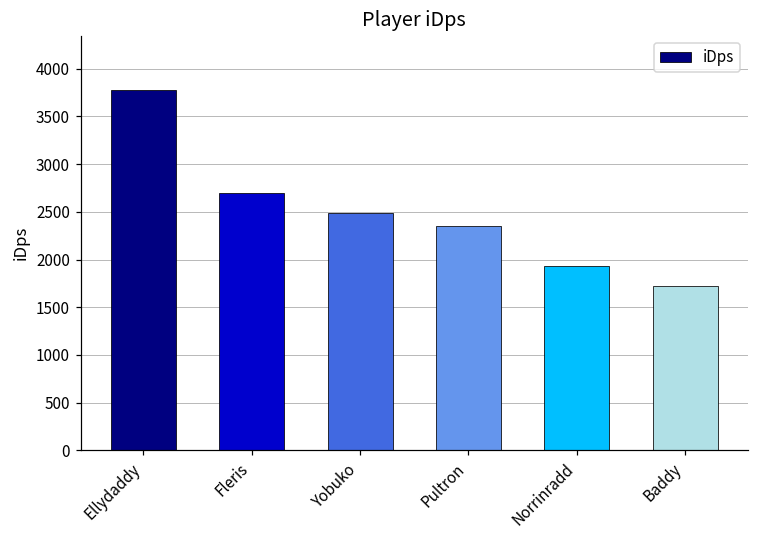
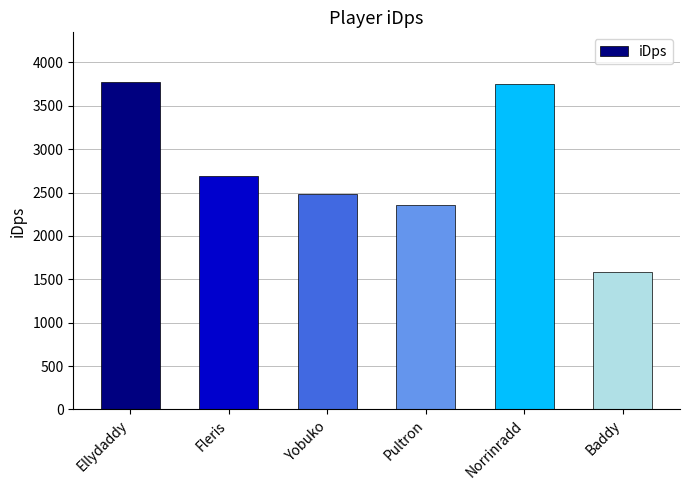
  {
    "Ellydaddy": 3800,
    "Fleris": 2700,
    "Yobuko": 2500,
    "Pultron": 2400,
-   "Norrinradd": 1900,
-   "Baddy": 1700
+   "Norrinradd": 3800,
+   "Baddy": 1600
  }
